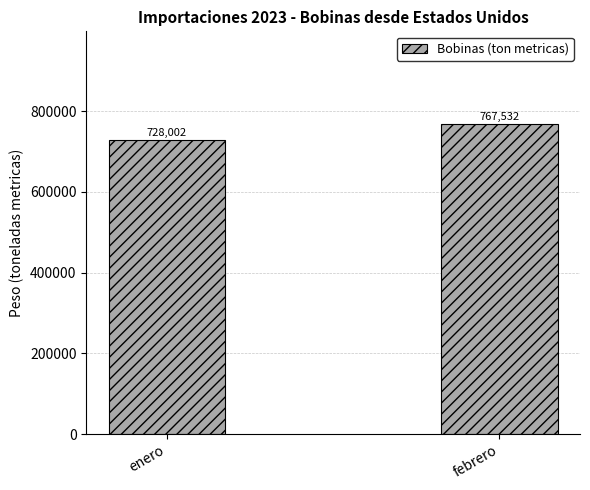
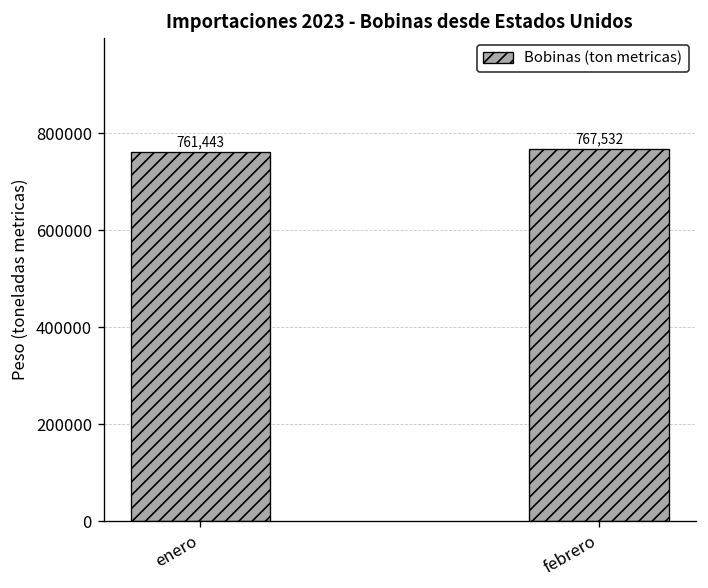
  {
-   "enero": "728,002",
+   "enero": "761,443",
    "febrero": "767,532"
  }
